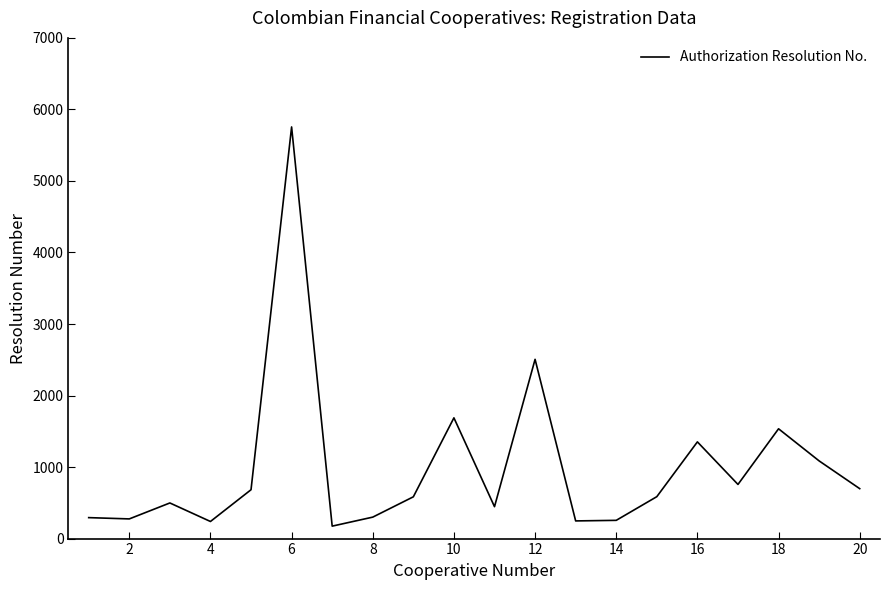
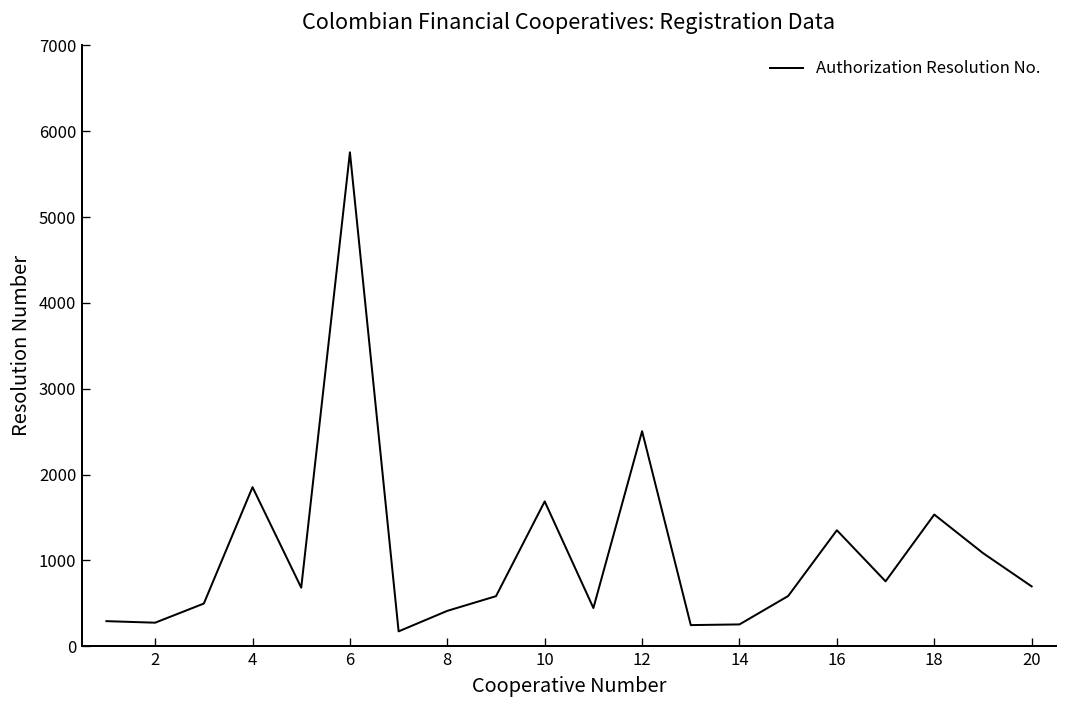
  {
    "2": 300,
-   "4": 200,
+   "4": 1900,
    "6": 5800,
-   "8": 300,
+   "8": 400,
    "10": 1700,
    "12": 2500,
    "14": 300,
    "16": 1400,
    "18": 1500,
    "20": 700
  }
